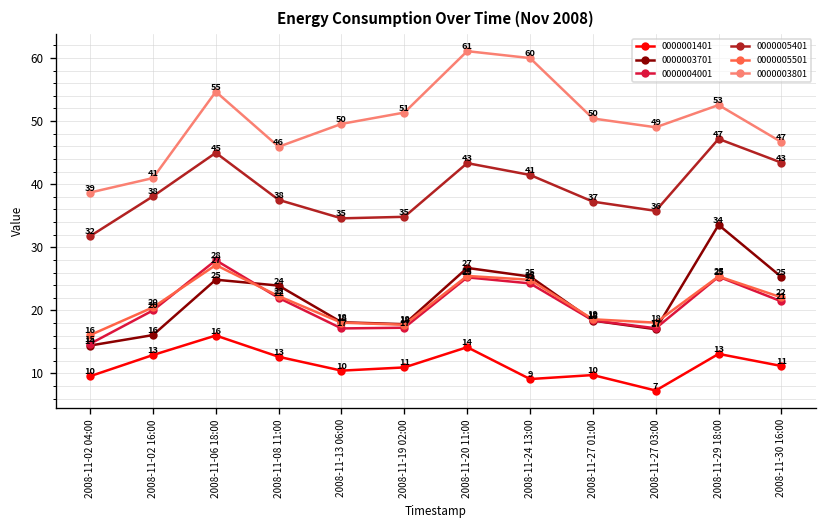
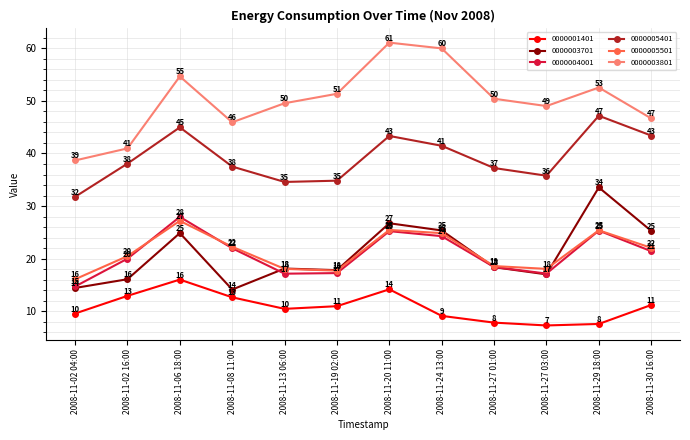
  {
    "0000001401": {
      "2008-11-02 04:00": 10,
      "2008-11-02 16:00": 13,
      "2008-11-06 18:00": 16,
      "2008-11-08 11:00": 13,
      "2008-11-13 06:00": 10,
      "2008-11-19 02:00": 11,
      "2008-11-20 11:00": 14,
      "2008-11-24 13:00": 9,
-     "2008-11-27 01:00": 10,
+     "2008-11-27 01:00": 8,
      "2008-11-27 03:00": 7,
-     "2008-11-29 18:00": 13,
+     "2008-11-29 18:00": 8,
      "2008-11-30 16:00": 11
    },
    "0000003701": {
      "2008-11-02 16:00": 16,
      "2008-11-06 18:00": 25,
-     "2008-11-08 11:00": 24,
+     "2008-11-08 11:00": 14,
      "2008-11-29 18:00": 34,
      "2008-11-30 16:00": 25
    }
  }
